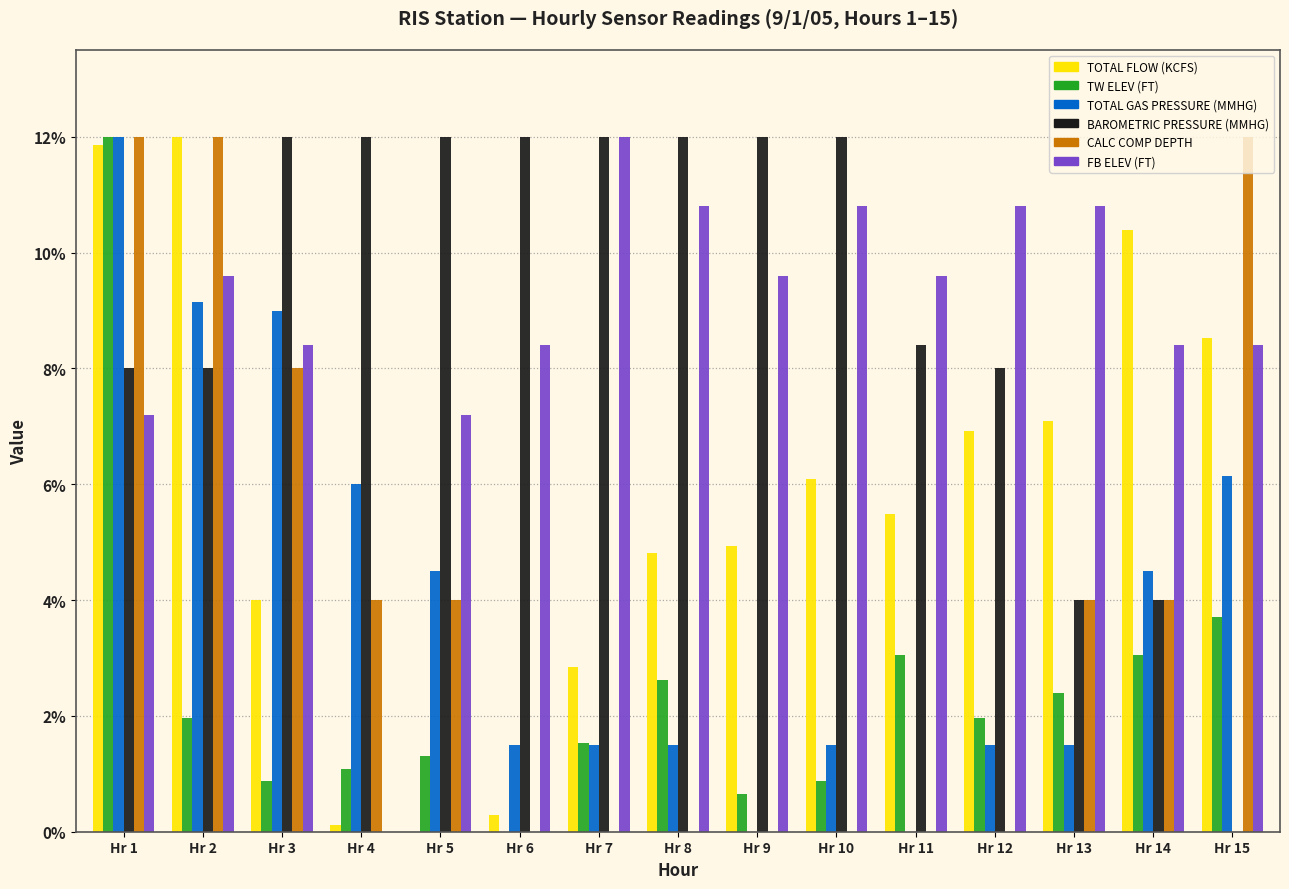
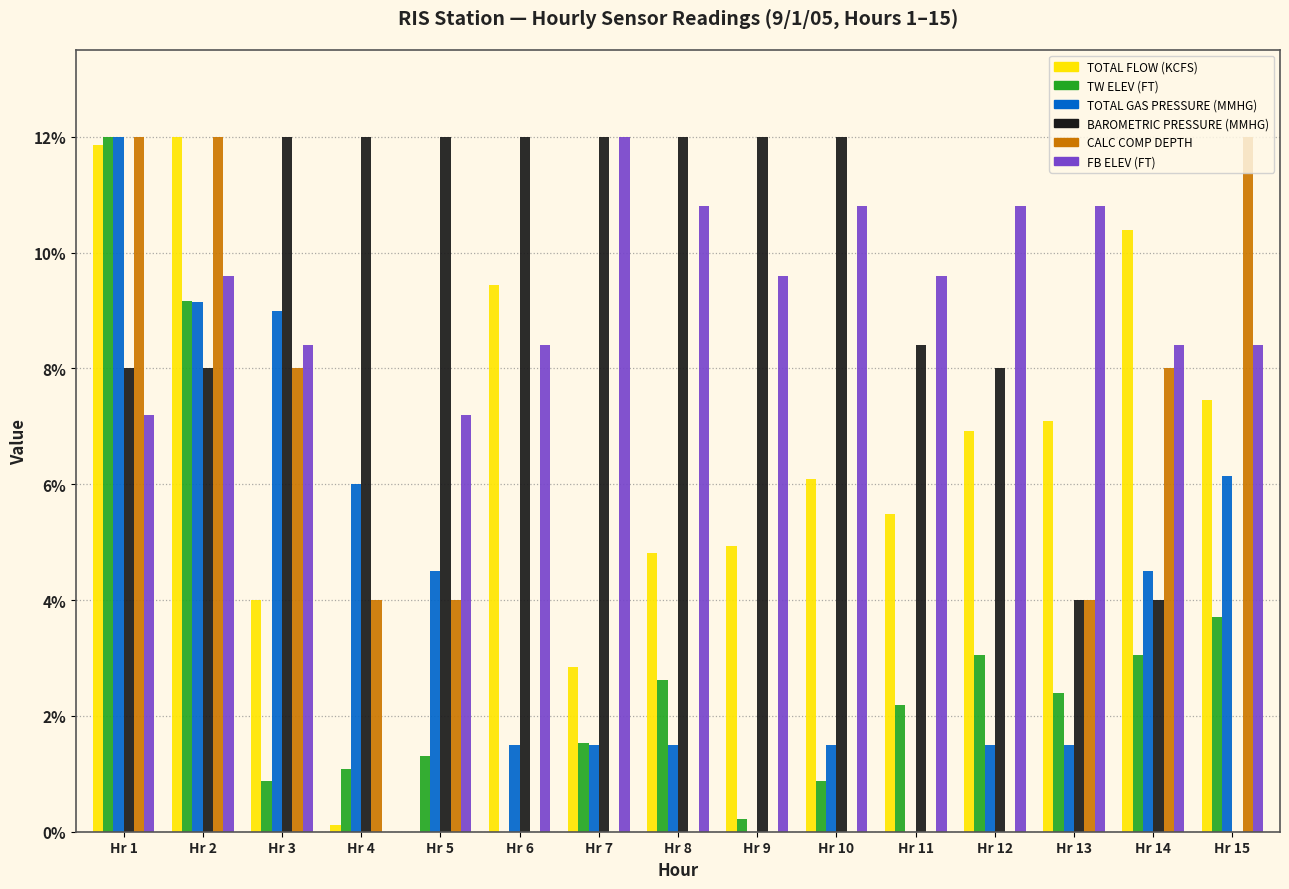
  {
    "TOTAL FLOW (KCFS)": {
      "Hr 1": "11.9%",
      "Hr 2": "12.0%",
      "Hr 3": "4.0%",
      "Hr 4": "0.1%",
      "Hr 5": "0.0%",
-     "Hr 6": "0.3%",
+     "Hr 6": "9.4%",
      "Hr 7": "2.8%",
      "Hr 8": "4.8%",
      "Hr 9": "4.9%",
      "Hr 10": "6.1%",
      "Hr 11": "5.5%",
      "Hr 12": "6.9%",
      "Hr 13": "7.1%",
      "Hr 14": "10.4%",
-     "Hr 15": "8.5%"
+     "Hr 15": "7.5%"
    },
    "TW ELEV (FT)": {
      "Hr 1": "12.0%",
-     "Hr 2": "2.0%",
+     "Hr 2": "9.2%",
      "Hr 3": "0.9%",
      "Hr 4": "1.1%",
      "Hr 5": "1.3%",
      "Hr 6": "0.0%",
      "Hr 7": "1.5%",
      "Hr 8": "2.6%",
-     "Hr 9": "0.7%",
+     "Hr 9": "0.2%",
      "Hr 10": "0.9%",
-     "Hr 11": "3.1%",
-     "Hr 12": "2.0%",
+     "Hr 11": "2.2%",
+     "Hr 12": "3.1%",
      "Hr 13": "2.4%",
      "Hr 14": "3.1%",
      "Hr 15": "3.7%"
    },
    "TOTAL GAS PRESSURE (MMHG)": {
      "Hr 1": "12.0%",
      "Hr 2": "9.2%",
      "Hr 3": "9.0%",
      "Hr 4": "6.0%",
      "Hr 5": "4.5%",
      "Hr 6": "1.5%",
      "Hr 7": "1.5%",
      "Hr 8": "1.5%",
      "Hr 9": "0.0%",
      "Hr 10": "1.5%",
      "Hr 11": "0.0%",
      "Hr 12": "1.5%",
      "Hr 13": "1.5%",
      "Hr 14": "4.5%",
      "Hr 15": "6.2%"
    },
    "BAROMETRIC PRESSURE (MMHG)": {
      "Hr 1": "8.0%",
      "Hr 2": "8.0%",
      "Hr 3": "12.0%",
      "Hr 4": "12.0%",
      "Hr 5": "12.0%",
      "Hr 6": "12.0%",
      "Hr 7": "12.0%",
      "Hr 8": "12.0%",
      "Hr 9": "12.0%",
      "Hr 10": "12.0%",
      "Hr 11": "8.4%",
      "Hr 12": "8.0%",
      "Hr 13": "4.0%",
      "Hr 14": "4.0%",
      "Hr 15": "0.0%"
    },
    "CALC COMP DEPTH": {
      "Hr 1": "12.0%",
      "Hr 2": "12.0%",
      "Hr 3": "8.0%",
      "Hr 4": "4.0%",
      "Hr 5": "4.0%",
      "Hr 6": "0.0%",
      "Hr 7": "0.0%",
      "Hr 8": "0.0%",
      "Hr 9": "0.0%",
      "Hr 10": "0.0%",
      "Hr 11": "0.0%",
      "Hr 12": "0.0%",
      "Hr 13": "4.0%",
-     "Hr 14": "4.0%"
+     "Hr 14": "8.0%"
    },
    "FB ELEV (FT)": {
      "Hr 1": "7.2%",
      "Hr 2": "9.6%",
      "Hr 3": "8.4%",
      "Hr 4": "0.0%",
      "Hr 5": "7.2%",
      "Hr 6": "8.4%",
      "Hr 7": "12.0%",
      "Hr 8": "10.8%",
      "Hr 9": "9.6%",
      "Hr 10": "10.8%",
      "Hr 11": "9.6%",
      "Hr 12": "10.8%",
      "Hr 13": "10.8%",
      "Hr 14": "8.4%",
      "Hr 15": "8.4%"
    }
  }
